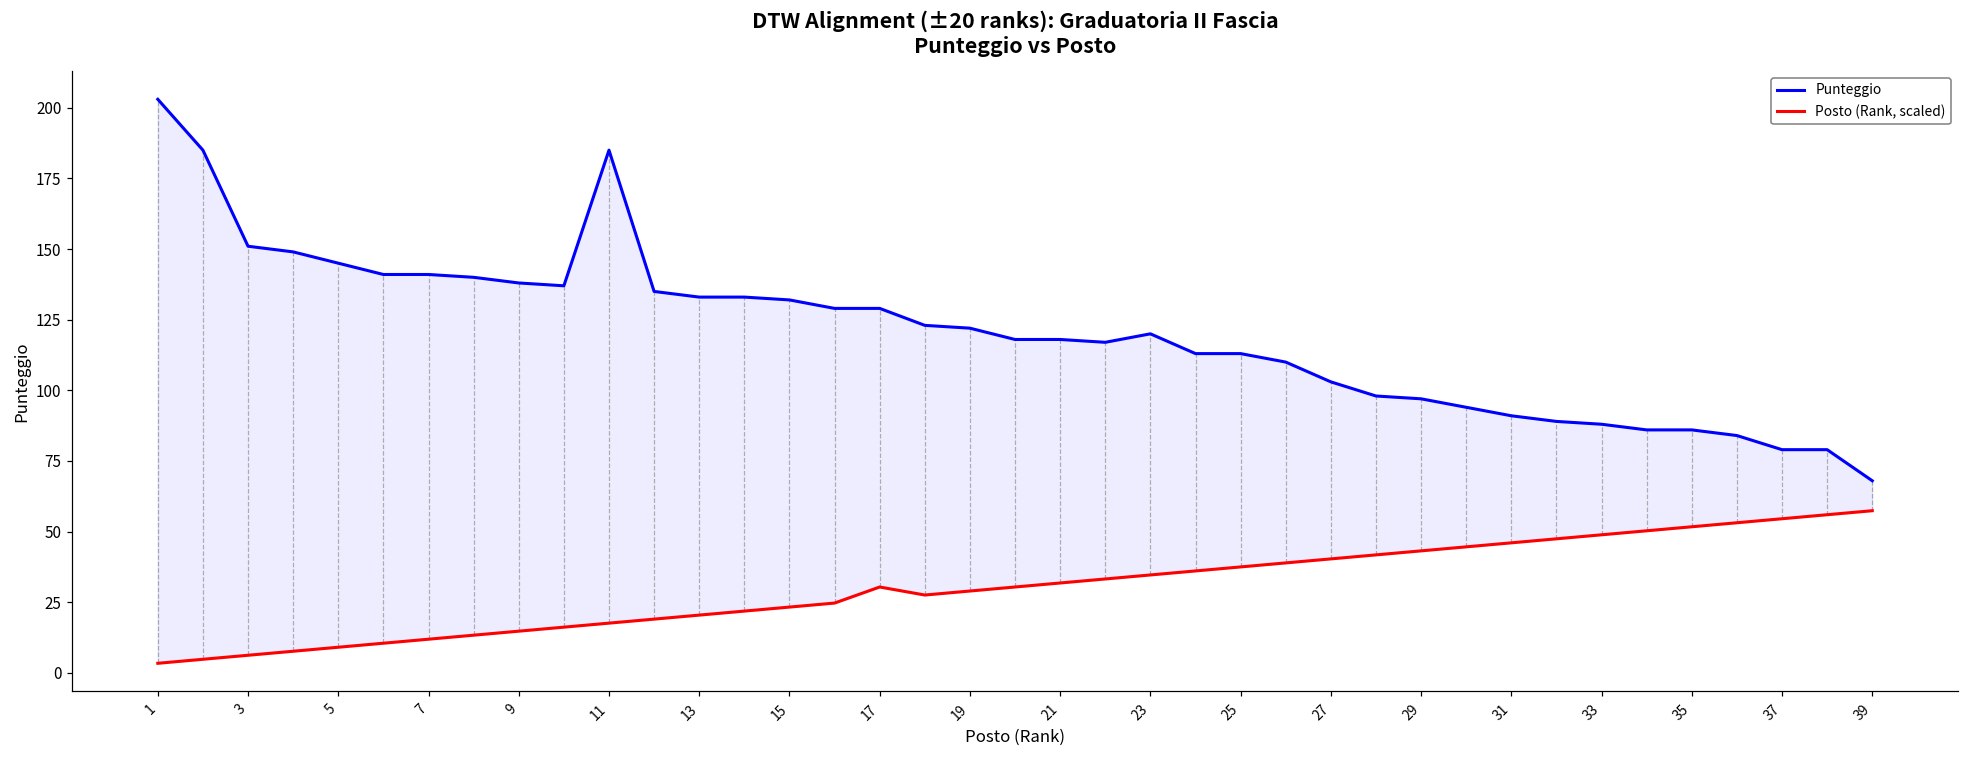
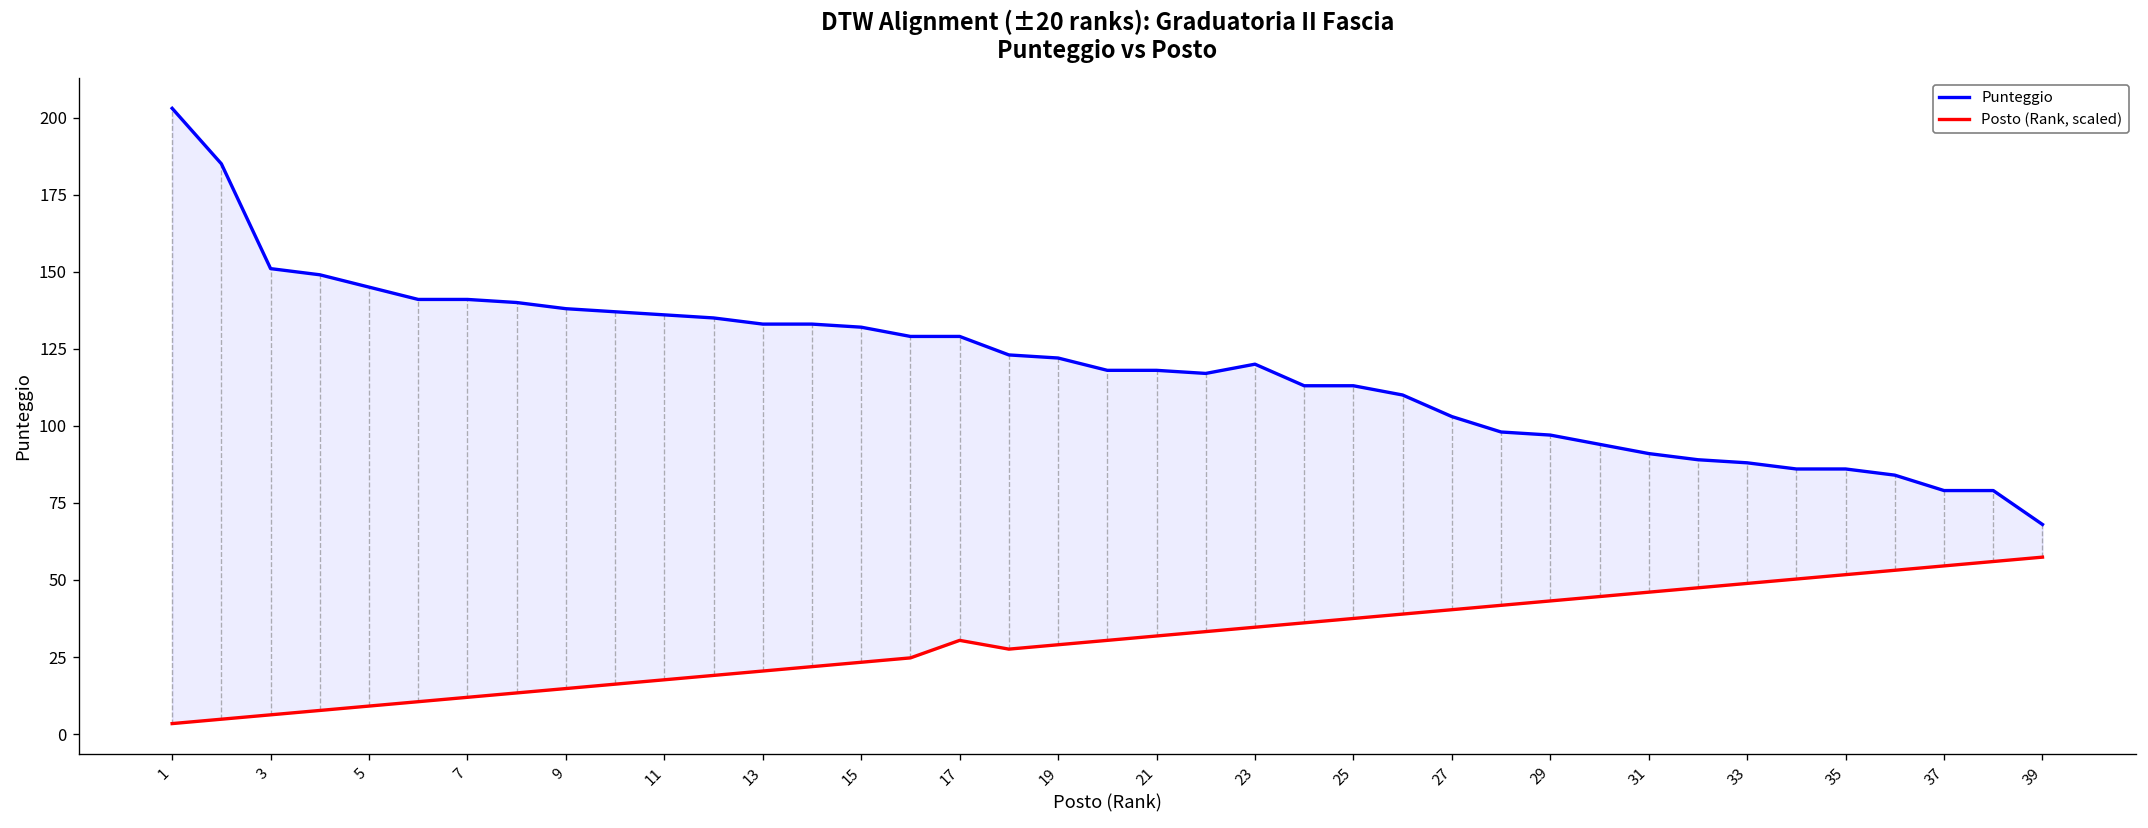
  {
    "Punteggio": {
-     "11": 185
+     "11": 136
    }
  }
